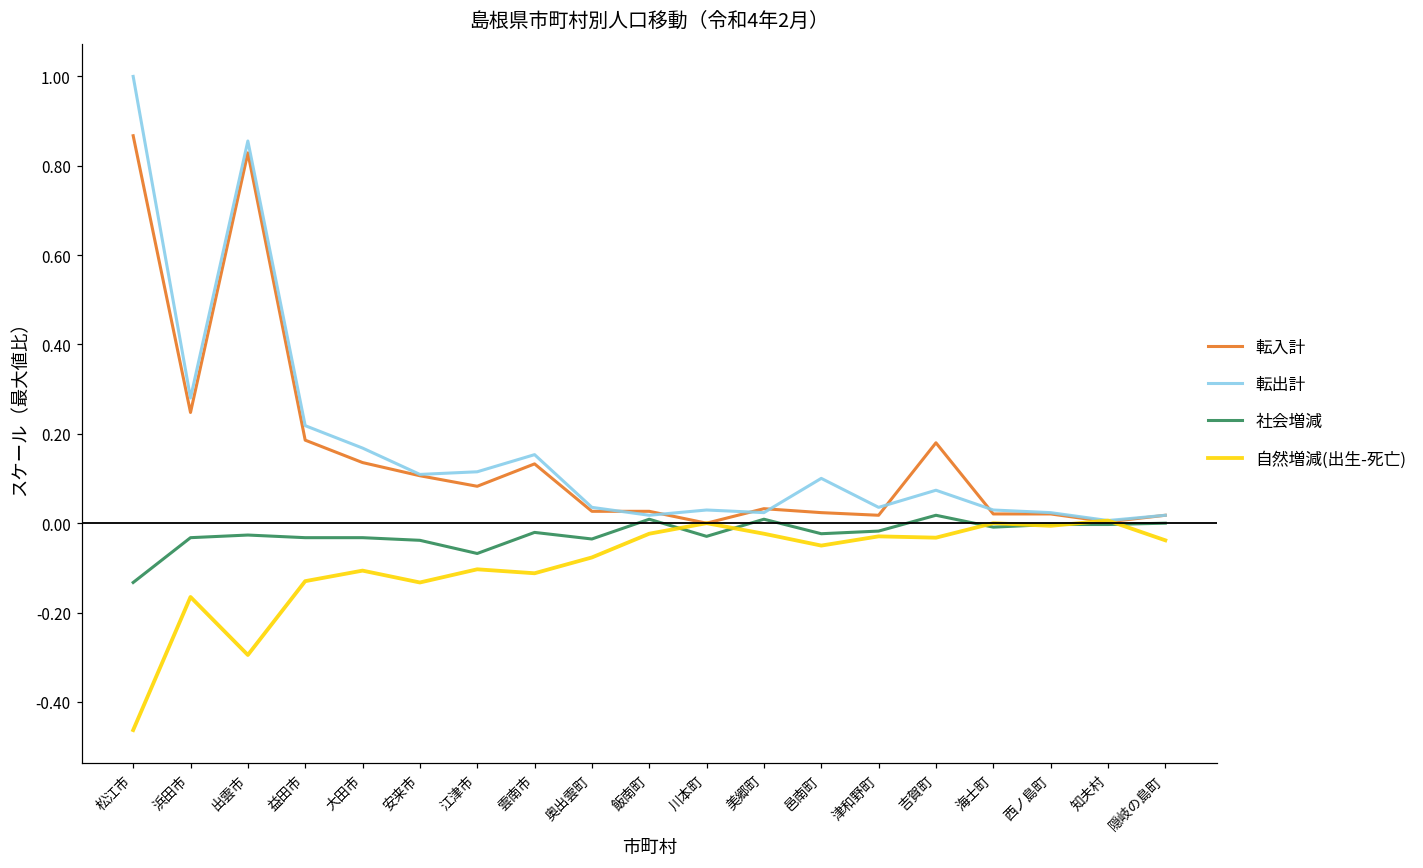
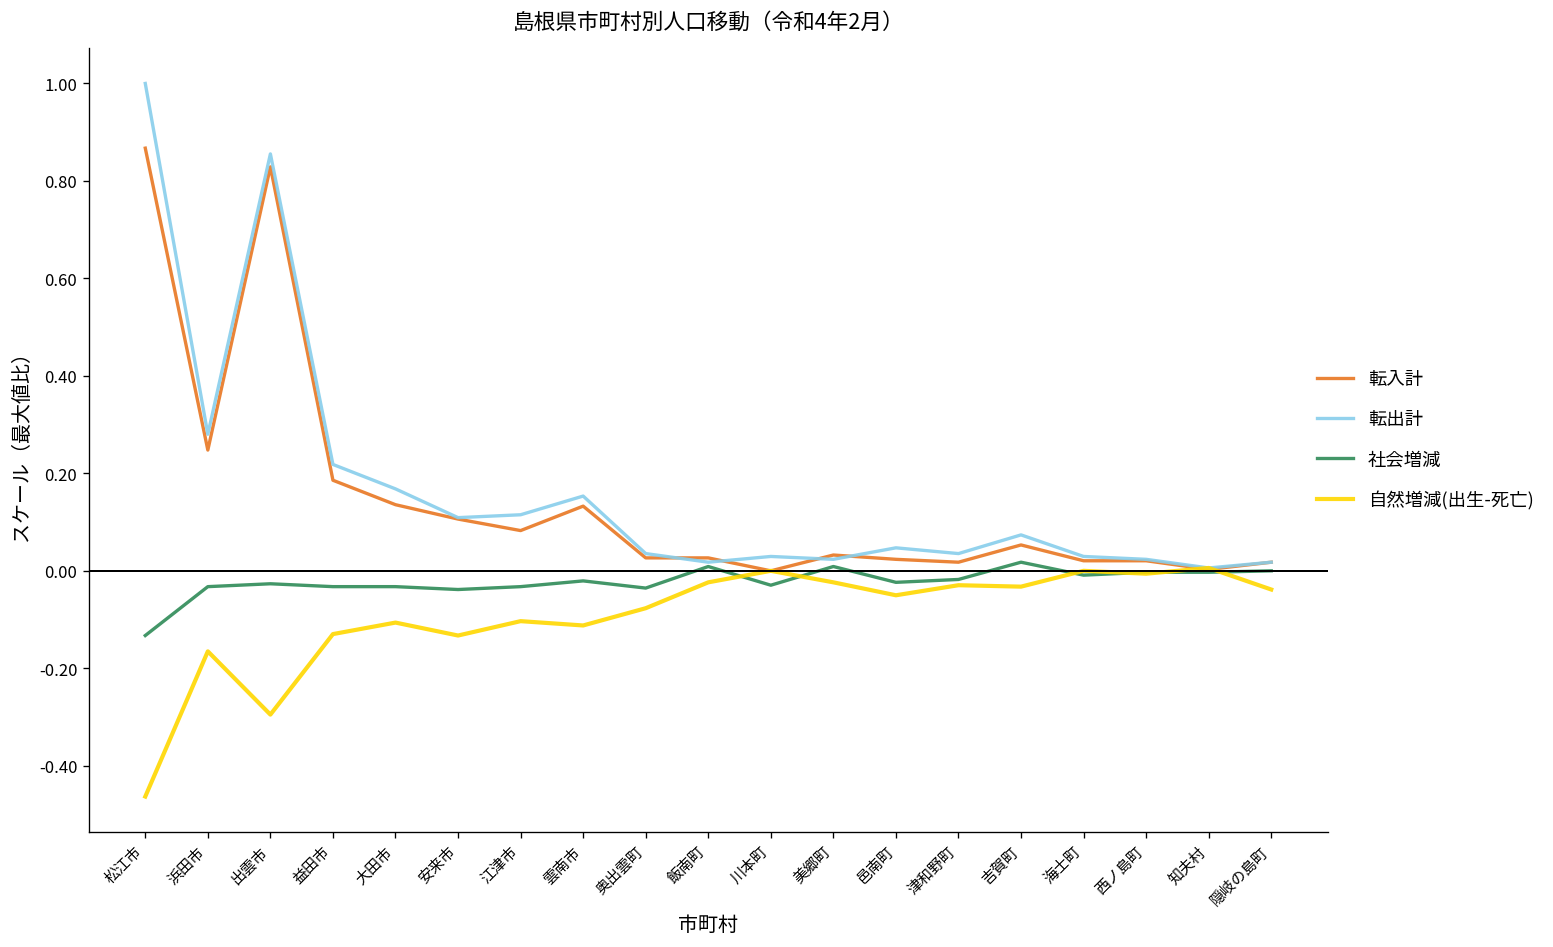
  {
    "転入計": {
      "松江市": 0.87,
      "浜田市": 0.25,
      "出雲市": 0.83,
      "益田市": 0.19,
      "大田市": 0.14,
      "江津市": 0.08,
      "雲南市": 0.13,
      "奥出雲町": 0.03,
      "飯南町": 0.03,
      "美郷町": 0.03,
      "邑南町": 0.02,
      "津和野町": 0.02,
-     "吉賀町": 0.18,
+     "吉賀町": 0.05,
      "海士町": 0.02
    },
    "転出計": {
      "松江市": 1.00,
      "浜田市": 0.28,
      "出雲市": 0.86,
      "益田市": 0.22,
      "大田市": 0.17,
      "江津市": 0.12,
      "雲南市": 0.15,
      "奥出雲町": 0.04,
      "飯南町": 0.02,
      "川本町": 0.03,
      "美郷町": 0.02,
-     "邑南町": 0.10,
+     "邑南町": 0.05,
      "津和野町": 0.04,
      "吉賀町": 0.07,
      "海士町": 0.03
    },
    "社会増減": {
      "松江市": -0.13,
      "浜田市": -0.03,
      "出雲市": -0.03,
      "益田市": -0.03,
      "大田市": -0.03,
      "安来市": -0.04,
-     "江津市": -0.07,
+     "江津市": -0.03,
      "雲南市": -0.02,
      "奥出雲町": -0.04,
      "飯南町": 0.01,
      "川本町": -0.03,
      "美郷町": 0.01,
      "邑南町": -0.02,
      "津和野町": -0.02,
      "吉賀町": 0.02,
      "海士町": -0.01,
      "隠岐の島町": 0.00
    },
    "自然増減(出生-死亡)": {
      "松江市": -0.46,
      "浜田市": -0.17,
      "出雲市": -0.29,
      "益田市": -0.13,
      "大田市": -0.11,
      "安来市": -0.13,
      "江津市": -0.10,
      "雲南市": -0.11,
      "奥出雲町": -0.08,
      "飯南町": -0.02,
      "美郷町": -0.02,
      "邑南町": -0.05,
      "津和野町": -0.03,
      "吉賀町": -0.03,
      "海士町": 0.00,
      "隠岐の島町": -0.04
    }
  }
